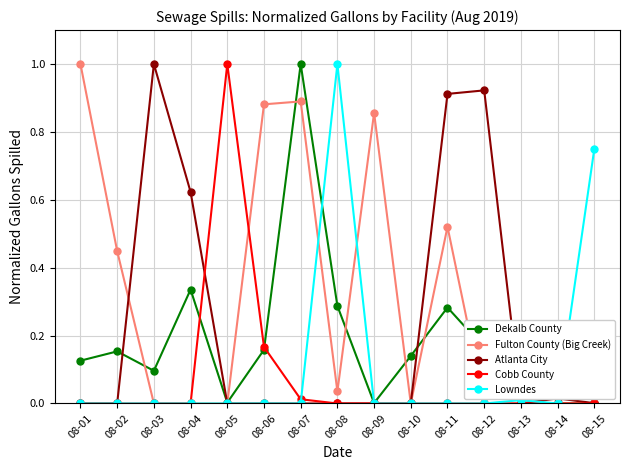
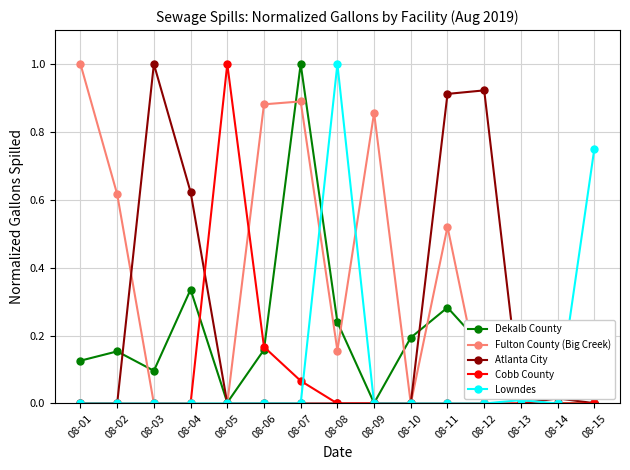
  {
    "Dekalb County": {
      "08-01": 0.13,
      "08-02": 0.15,
      "08-03": 0.10,
      "08-04": 0.34,
      "08-06": 0.16,
      "08-07": 1.00,
-     "08-08": 0.29,
-     "08-10": 0.14,
+     "08-08": 0.24,
+     "08-10": 0.19,
      "08-11": 0.28
    },
    "Fulton County (Big Creek)": {
      "08-01": 1.00,
-     "08-02": 0.45,
+     "08-02": 0.62,
      "08-06": 0.88,
      "08-07": 0.89,
-     "08-08": 0.04,
+     "08-08": 0.16,
      "08-09": 0.86,
      "08-11": 0.52
    },
    "Atlanta City": {
      "08-03": 1.00,
      "08-04": 0.62,
      "08-11": 0.91,
      "08-12": 0.92
    },
    "Cobb County": {
      "08-05": 1.00,
      "08-06": 0.17,
-     "08-07": 0.01
+     "08-07": 0.07
    },
    "Lowndes": {
      "08-08": 1.00,
      "08-13": 0.01,
      "08-15": 0.75
    }
  }
